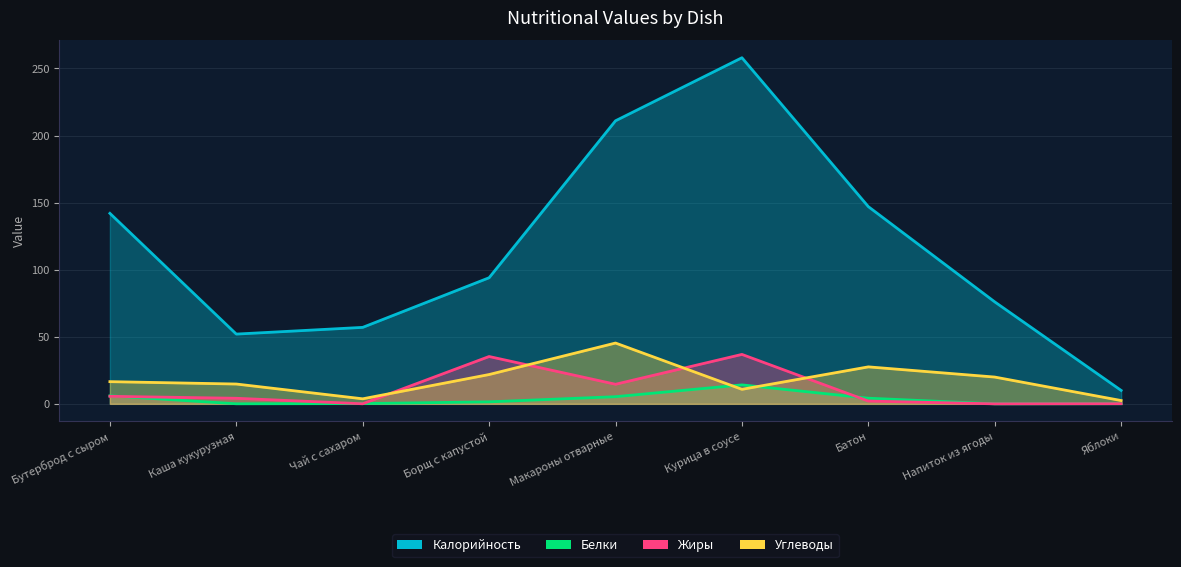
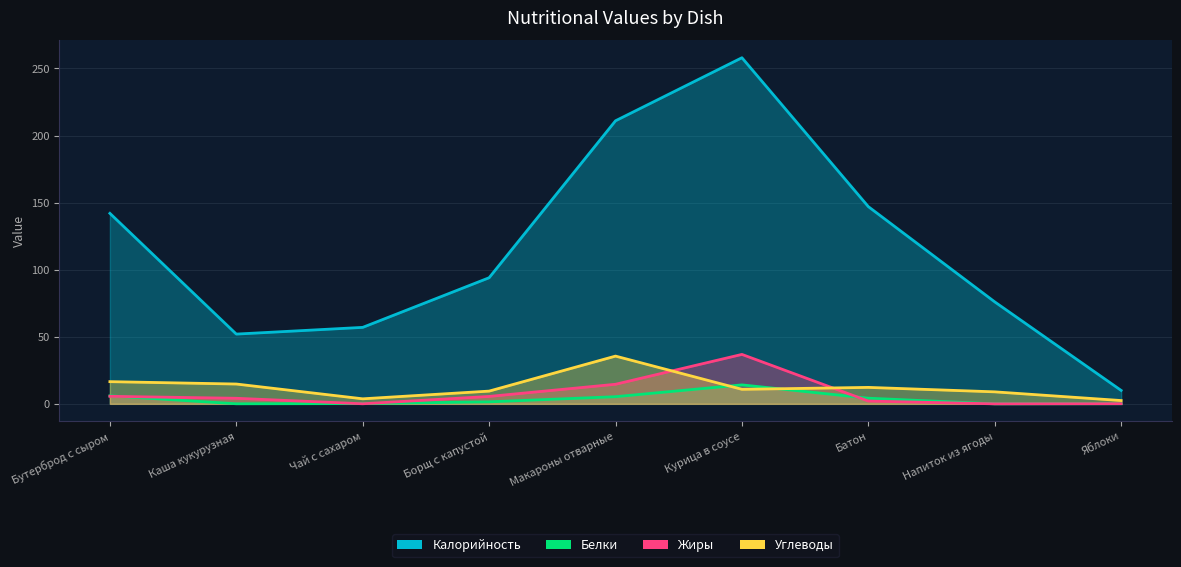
  {
    "Жиры": {
      "Каша кукурузная": 4,
-     "Борщ с капустой": 35,
+     "Борщ с капустой": 6,
      "Макароны отварные": 15,
      "Курица в соусе": 37,
      "Батон": 2
    },
    "Углеводы": {
      "Бутерброд с сыром": 17,
      "Каша кукурузная": 15,
      "Чай с сахаром": 4,
-     "Борщ с капустой": 22,
-     "Макароны отварные": 45,
+     "Борщ с капустой": 9,
+     "Макароны отварные": 36,
      "Курица в соусе": 11,
-     "Батон": 28,
-     "Напиток из ягоды": 20,
+     "Батон": 12,
+     "Напиток из ягоды": 9,
      "Яблоки": 2
    }
  }
